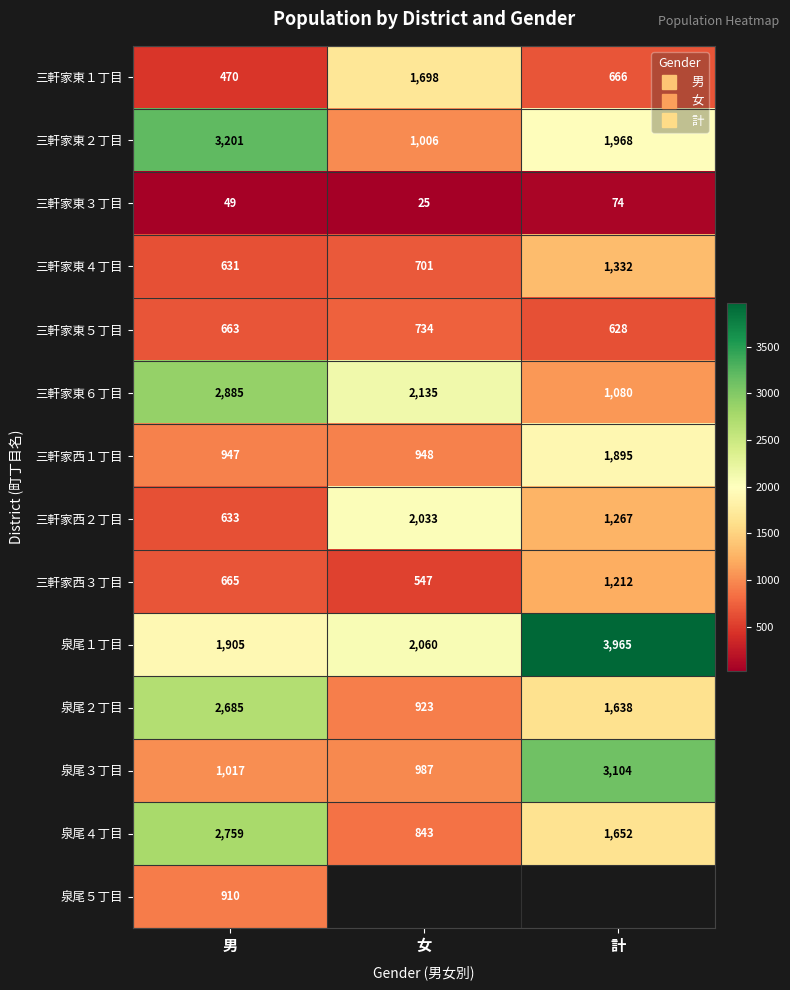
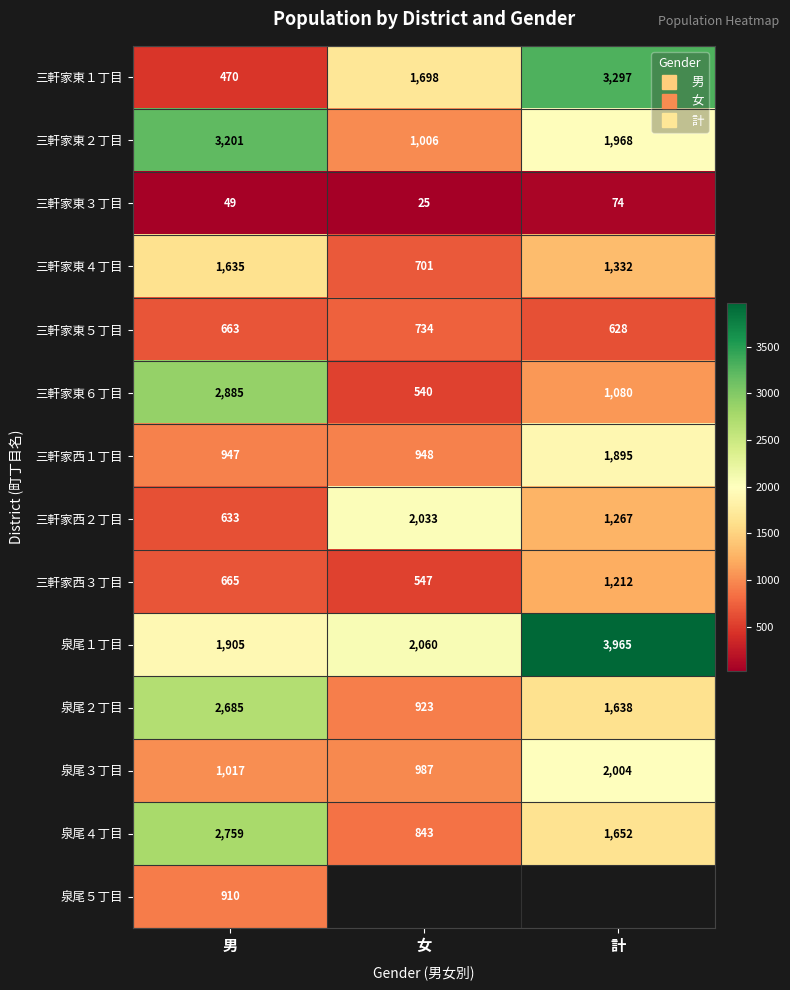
  {
    "三軒家東１丁目": {
      "男": "470",
      "女": "1,698",
-     "計": "666"
+     "計": "3,297"
    },
    "三軒家東２丁目": {
      "男": "3,201",
      "女": "1,006",
      "計": "1,968"
    },
    "三軒家東３丁目": {
      "男": "49",
      "女": "25",
      "計": "74"
    },
    "三軒家東４丁目": {
-     "男": "631",
+     "男": "1,635",
      "女": "701",
      "計": "1,332"
    },
    "三軒家東５丁目": {
      "男": "663",
      "女": "734",
      "計": "628"
    },
    "三軒家東６丁目": {
      "男": "2,885",
-     "女": "2,135",
+     "女": "540",
      "計": "1,080"
    },
    "三軒家西１丁目": {
      "男": "947",
      "女": "948",
      "計": "1,895"
    },
    "三軒家西２丁目": {
      "男": "633",
      "女": "2,033",
      "計": "1,267"
    },
    "三軒家西３丁目": {
      "男": "665",
      "女": "547",
      "計": "1,212"
    },
    "泉尾１丁目": {
      "男": "1,905",
      "女": "2,060",
      "計": "3,965"
    },
    "泉尾２丁目": {
      "男": "2,685",
      "女": "923",
      "計": "1,638"
    },
    "泉尾３丁目": {
      "男": "1,017",
      "女": "987",
-     "計": "3,104"
+     "計": "2,004"
    },
    "泉尾４丁目": {
      "男": "2,759",
      "女": "843",
      "計": "1,652"
    },
    "泉尾５丁目": {
      "男": "910"
    }
  }
